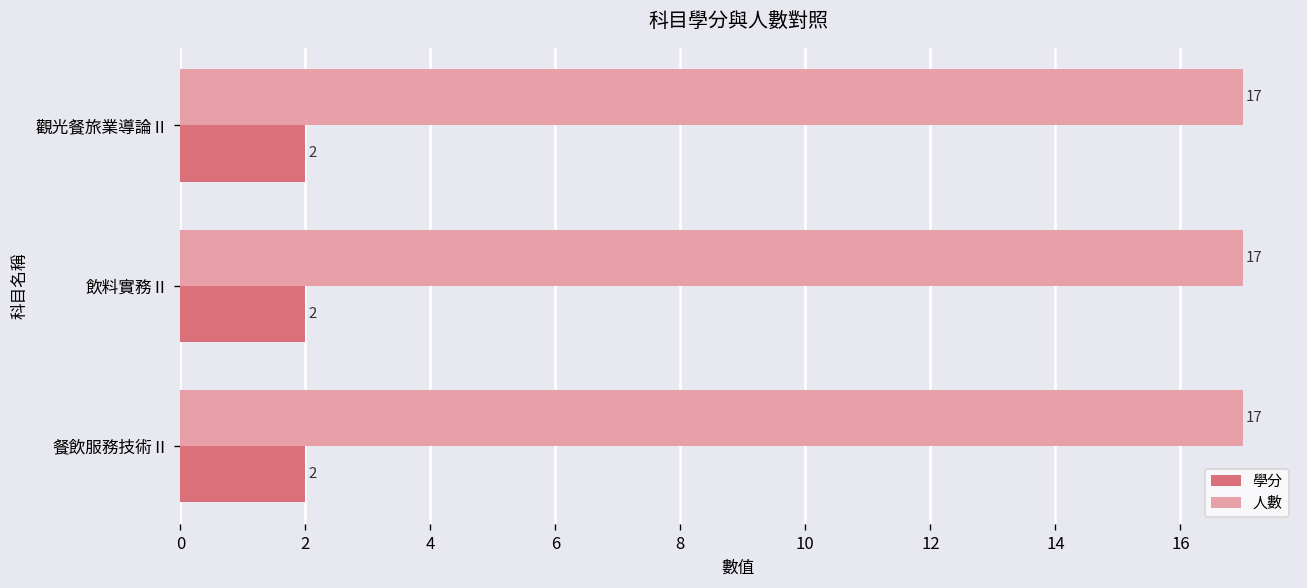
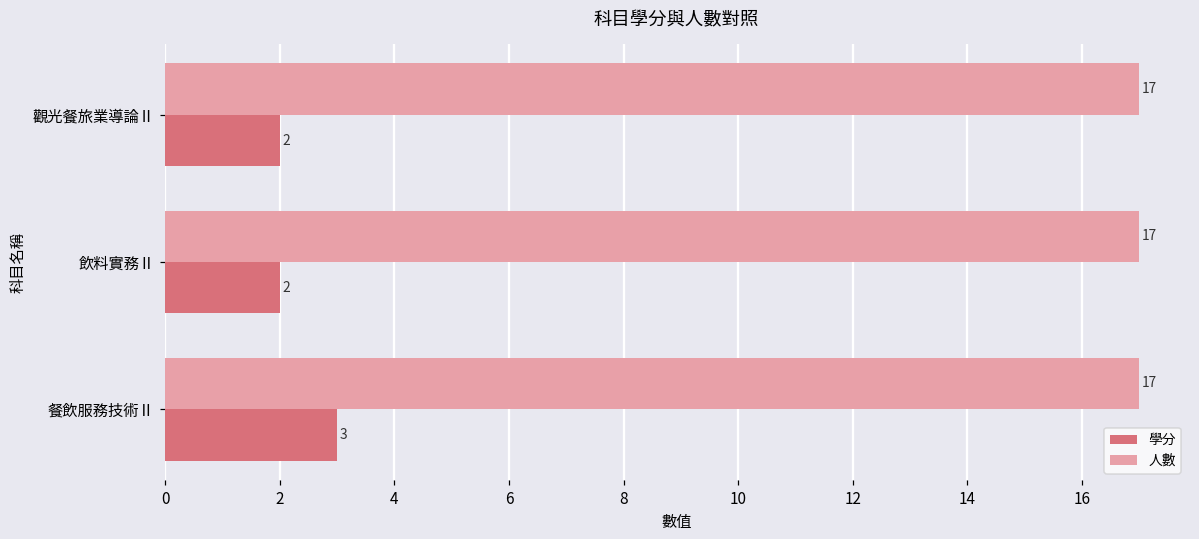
  {
    "學分": {
      "觀光餐旅業導論Ⅱ": 2,
      "飲料實務Ⅱ": 2,
-     "餐飲服務技術Ⅱ": 2
+     "餐飲服務技術Ⅱ": 3
    },
    "人數": {
      "觀光餐旅業導論Ⅱ": 17,
      "飲料實務Ⅱ": 17,
      "餐飲服務技術Ⅱ": 17
    }
  }
